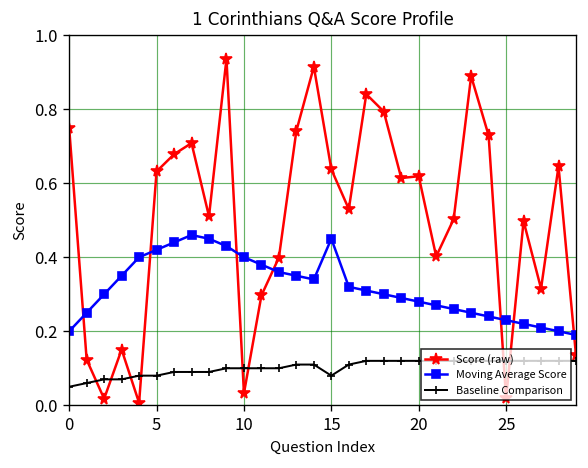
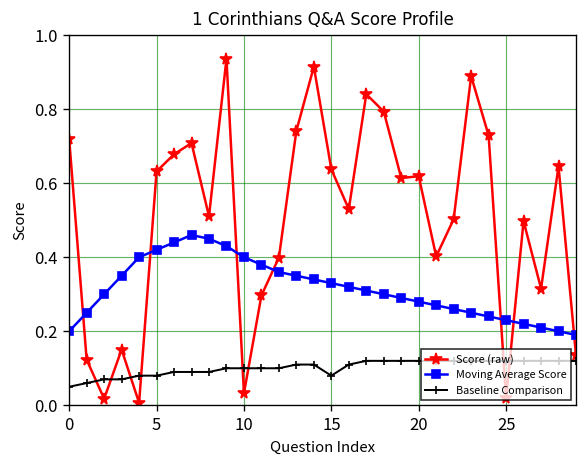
  {
    "Score (raw)": {
-     "0": 0.75,
+     "0": 0.72,
      "5": 0.63,
      "10": 0.03,
      "15": 0.64,
      "20": 0.62
    },
    "Moving Average Score": {
      "0": 0.20,
      "5": 0.42,
      "10": 0.40,
-     "15": 0.45,
+     "15": 0.33,
      "20": 0.28,
      "25": 0.23
    },
    "Baseline Comparison": {
      "0": 0.05,
      "5": 0.08,
      "10": 0.10,
      "15": 0.08,
      "20": 0.12
    }
  }
